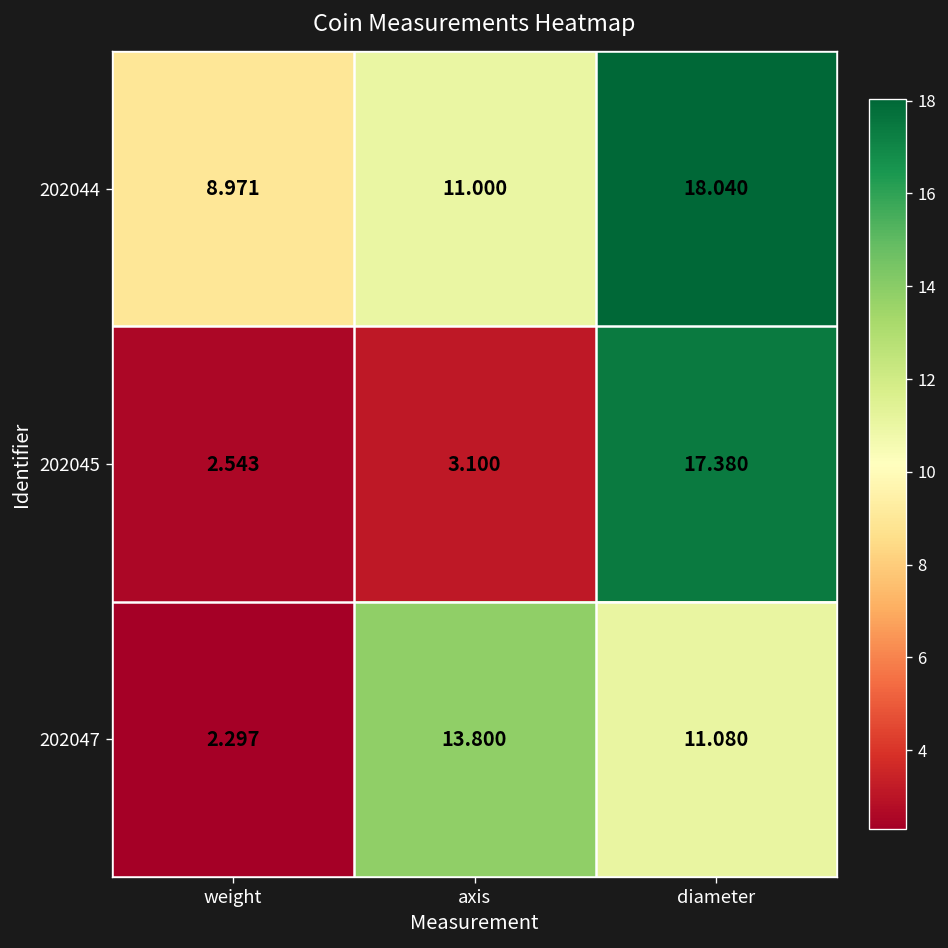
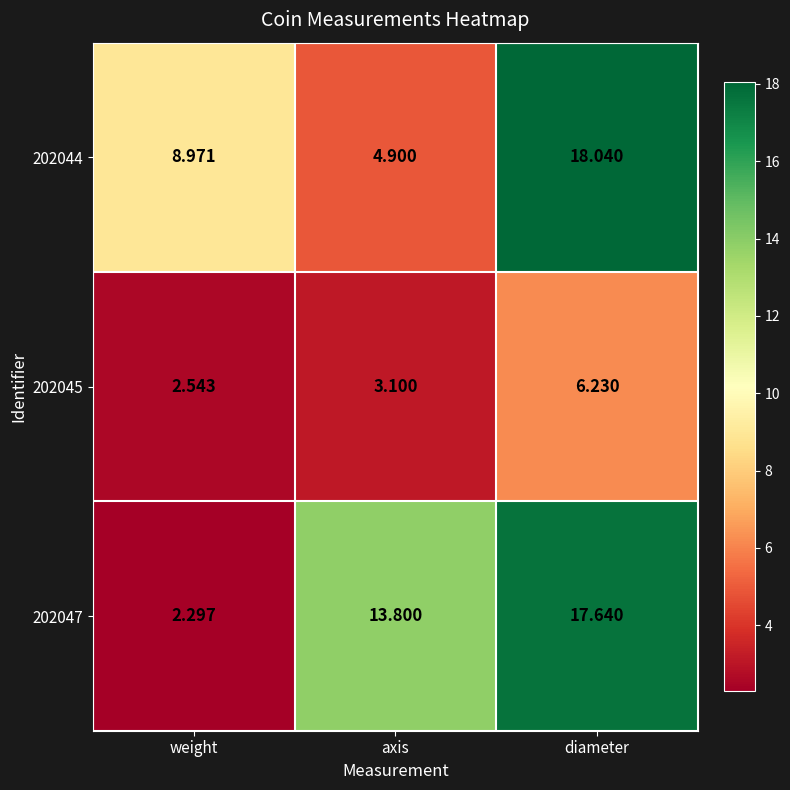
  {
    "202044": {
      "weight": 8.971,
-     "axis": 11.000,
+     "axis": 4.900,
      "diameter": 18.040
    },
    "202045": {
      "weight": 2.543,
      "axis": 3.100,
-     "diameter": 17.380
+     "diameter": 6.230
    },
    "202047": {
      "weight": 2.297,
      "axis": 13.800,
-     "diameter": 11.080
+     "diameter": 17.640
    }
  }
